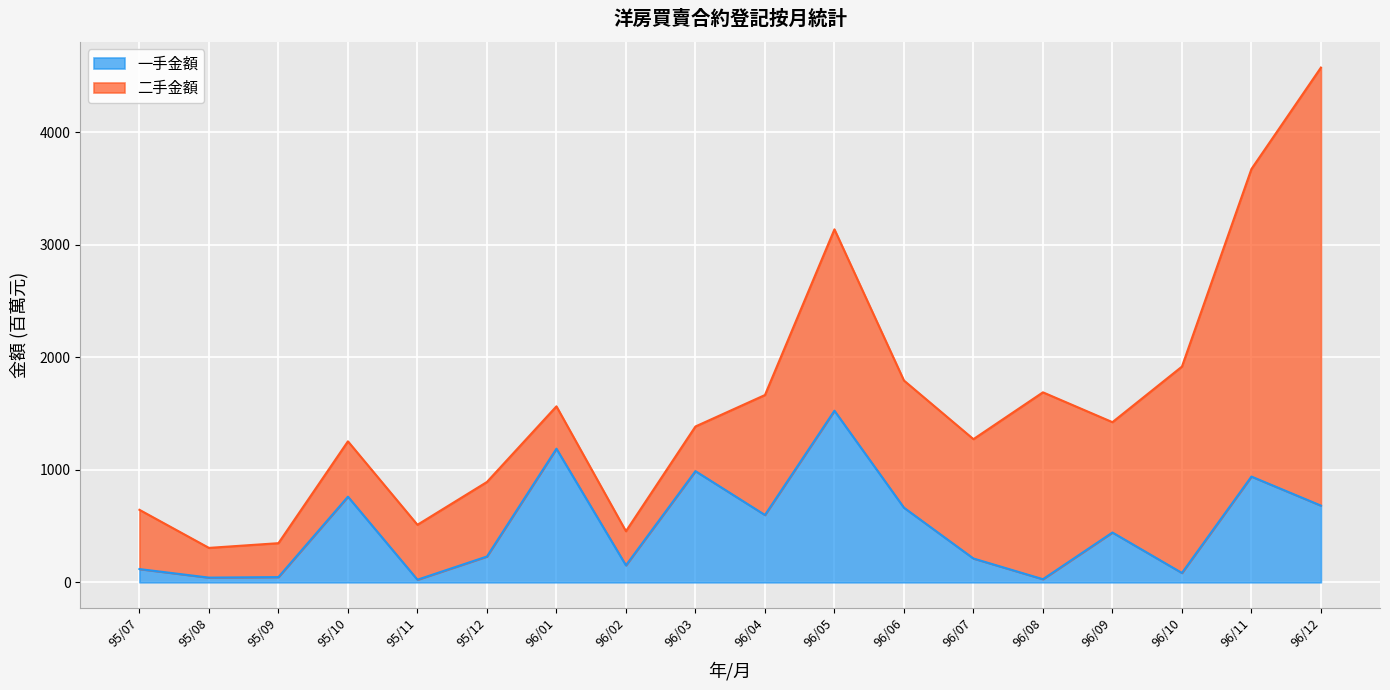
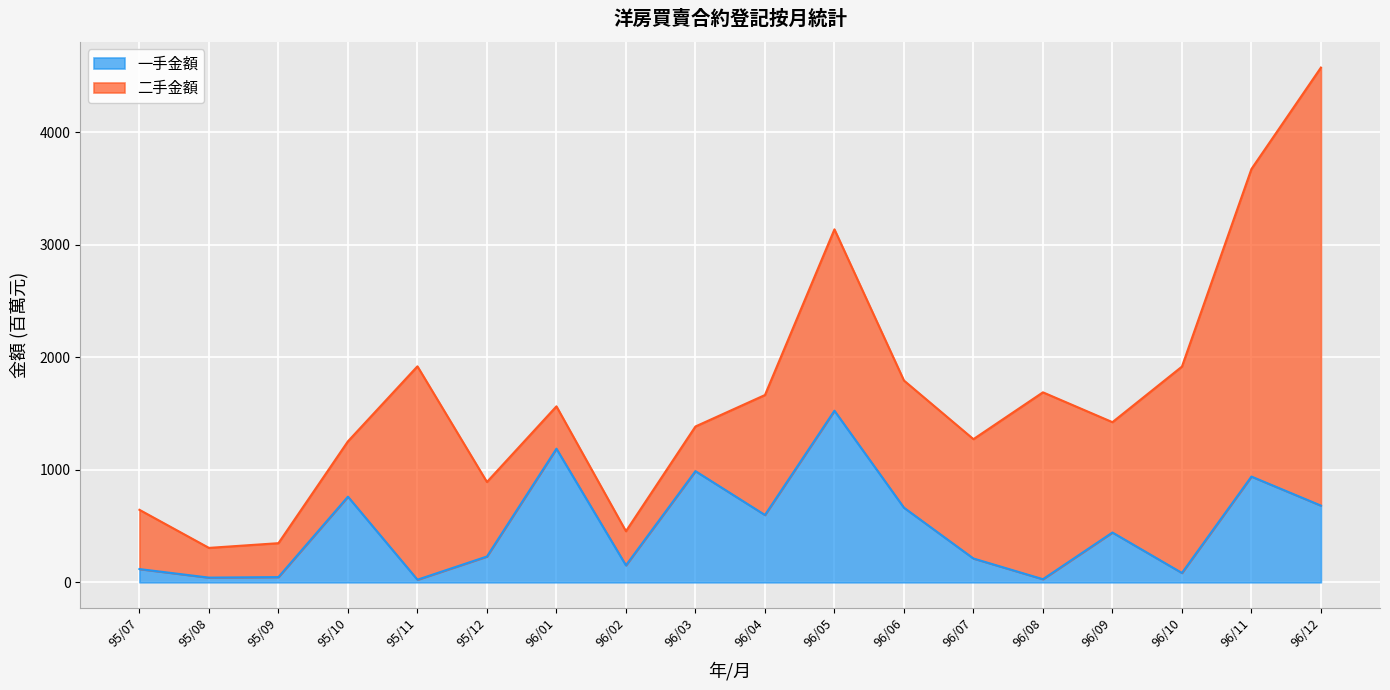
  {
    "一手金額": {
      "95/07": 120,
      "95/08": 40,
      "95/09": 50,
      "95/10": 760,
      "95/11": 20,
      "95/12": 230,
      "96/01": 1190,
      "96/02": 150,
      "96/03": 990,
      "96/04": 600,
      "96/05": 1530,
      "96/06": 660,
      "96/07": 210,
      "96/08": 30,
      "96/09": 440,
      "96/10": 80,
      "96/11": 940,
      "96/12": 680
    },
    "二手金額": {
      "95/07": 530,
      "95/08": 260,
      "95/09": 300,
      "95/10": 490,
-     "95/11": 490,
+     "95/11": 1900,
      "95/12": 660,
      "96/01": 380,
      "96/02": 300,
      "96/03": 400,
      "96/04": 1070,
      "96/05": 1610,
      "96/06": 1130,
      "96/07": 1060,
      "96/08": 1660,
      "96/09": 980,
      "96/10": 1830,
      "96/11": 2730,
      "96/12": 3890
    }
  }
